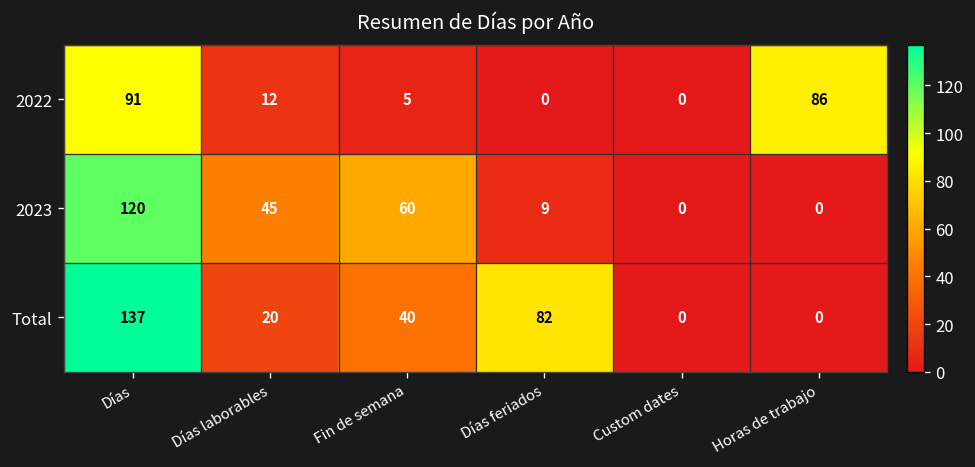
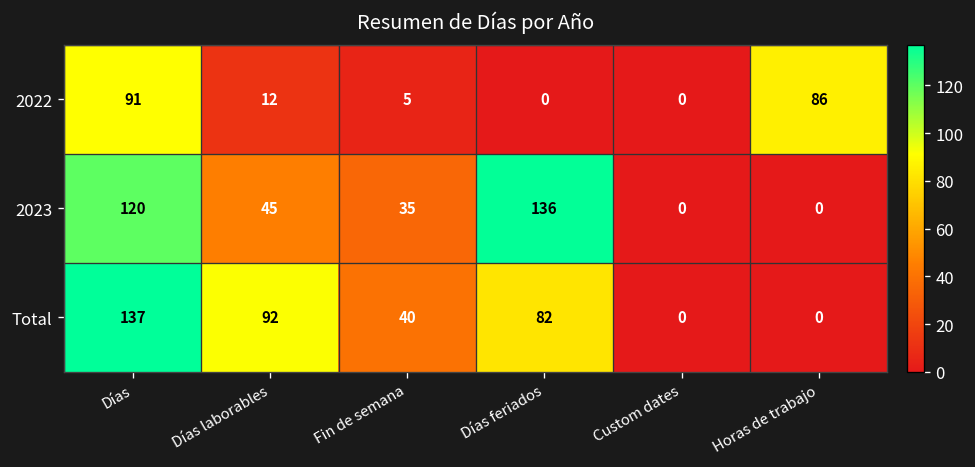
  {
    "2022": {
      "Días": 91,
      "Días laborables": 12,
      "Fin de semana": 5,
      "Días feriados": 0,
      "Custom dates": 0,
      "Horas de trabajo": 86
    },
    "2023": {
      "Días": 120,
      "Días laborables": 45,
-     "Fin de semana": 60,
-     "Días feriados": 9,
+     "Fin de semana": 35,
+     "Días feriados": 136,
      "Custom dates": 0,
      "Horas de trabajo": 0
    },
    "Total": {
      "Días": 137,
-     "Días laborables": 20,
+     "Días laborables": 92,
      "Fin de semana": 40,
      "Días feriados": 82,
      "Custom dates": 0,
      "Horas de trabajo": 0
    }
  }
